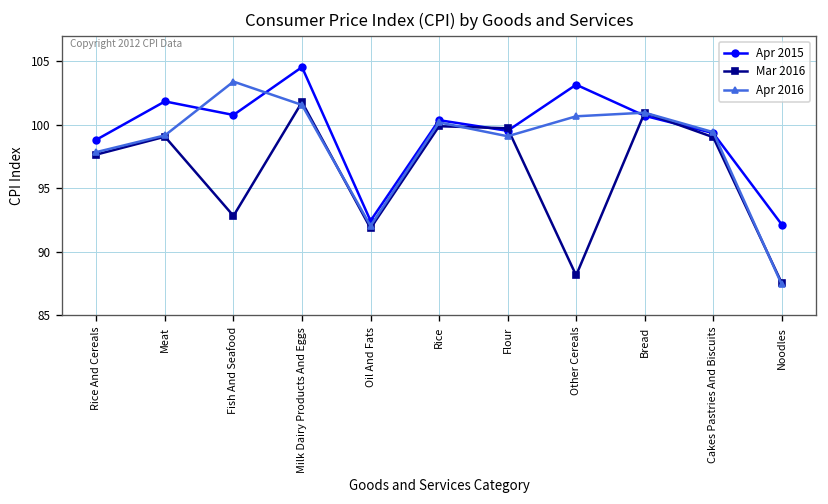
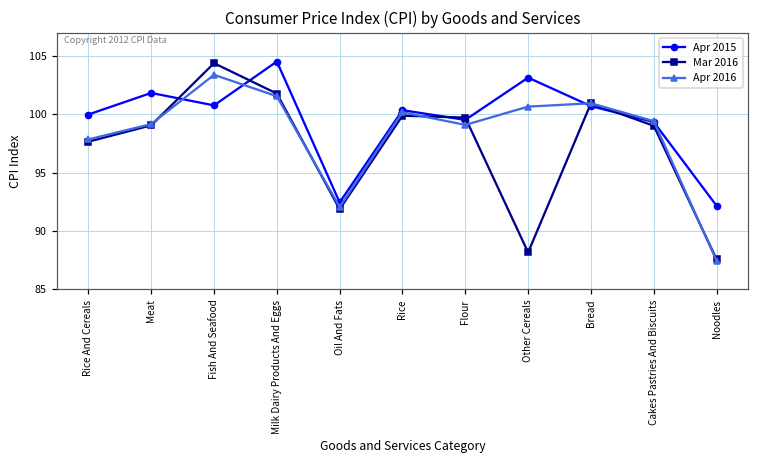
  {
    "Apr 2015": {
-     "Rice And Cereals": 98.8,
+     "Rice And Cereals": 100.0,
      "Meat": 101.9,
      "Fish And Seafood": 100.8,
      "Milk Dairy Products And Eggs": 104.6,
      "Oil And Fats": 92.4,
      "Other Cereals": 103.2,
      "Bread": 100.7,
      "Noodles": 92.1
    },
    "Mar 2016": {
-     "Fish And Seafood": 92.8,
+     "Fish And Seafood": 104.4,
      "Rice": 99.9,
      "Other Cereals": 88.1,
      "Cakes Pastries And Biscuits": 99.0
    },
    "Apr 2016": {
      "Fish And Seafood": 103.4,
      "Flour": 99.1,
      "Other Cereals": 100.7
    }
  }
